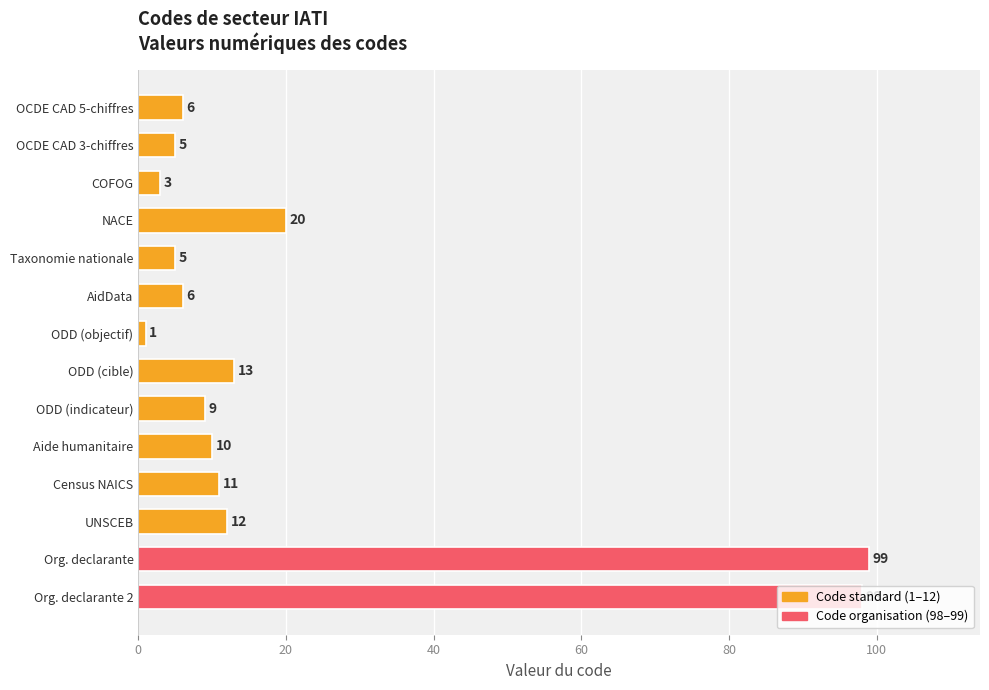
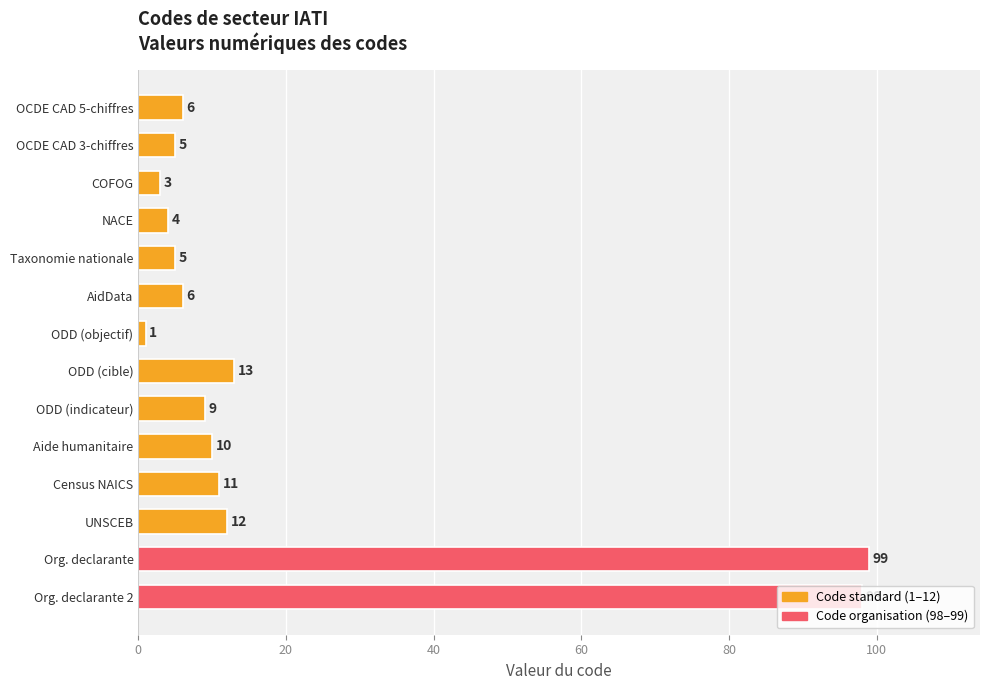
  {
    "OCDE CAD 5-chiffres": 6,
    "OCDE CAD 3-chiffres": 5,
    "COFOG": 3,
-   "NACE": 20,
+   "NACE": 4,
    "Taxonomie nationale": 5,
    "AidData": 6,
    "ODD (objectif)": 1,
    "ODD (cible)": 13,
    "ODD (indicateur)": 9,
    "Aide humanitaire": 10,
    "Census NAICS": 11,
    "UNSCEB": 12,
    "Org. declarante": 99
  }
